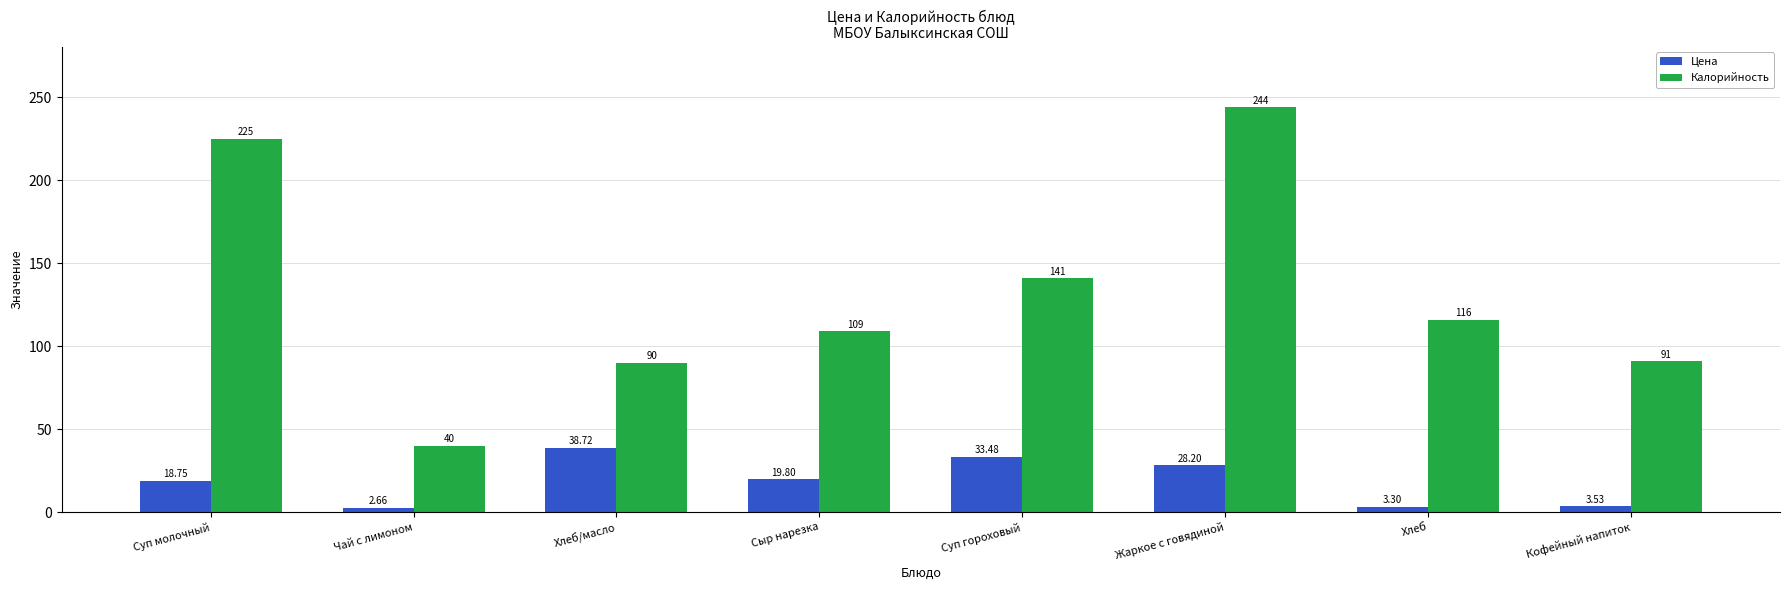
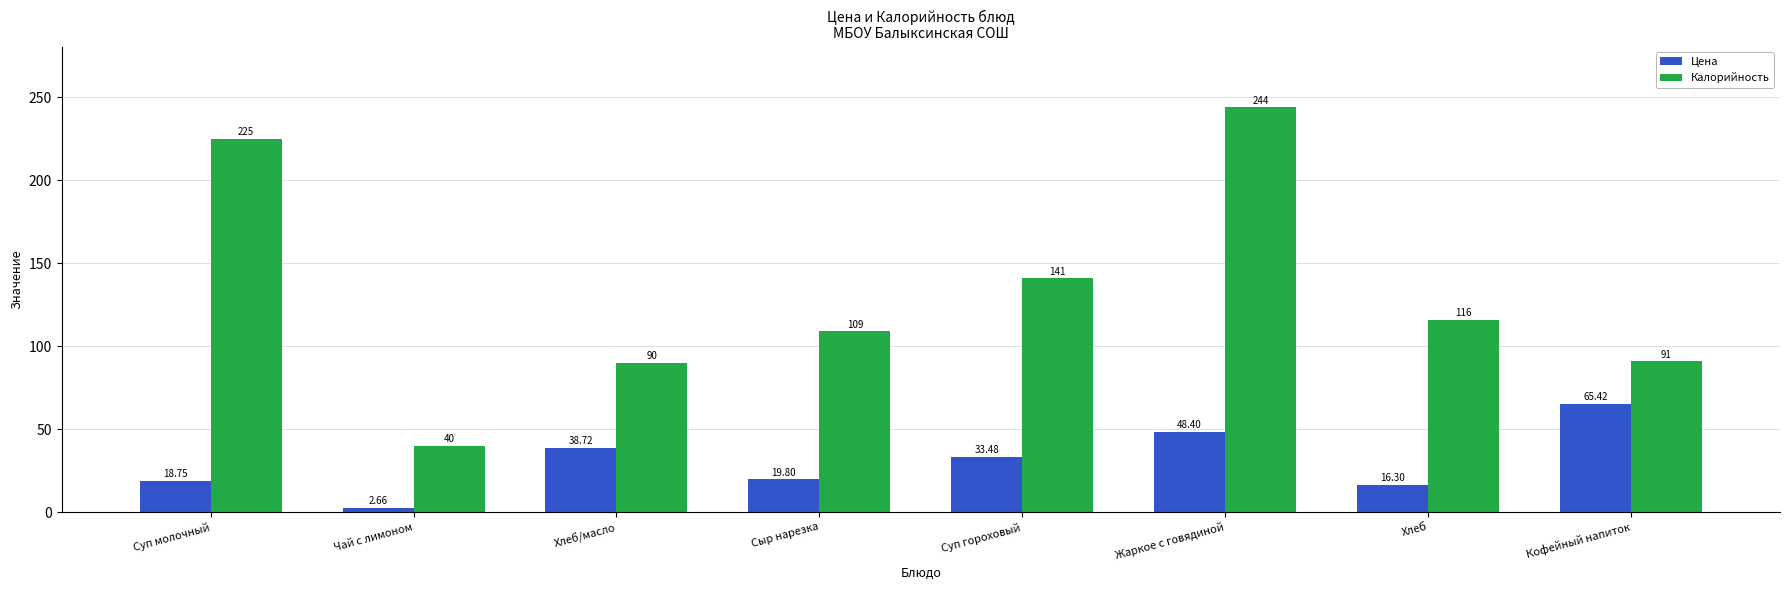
  {
    "Цена": {
      "Суп молочный": 18.75,
      "Чай с лимоном": 2.66,
      "Хлеб/масло": 38.72,
      "Сыр нарезка": 19.80,
      "Суп гороховый": 33.48,
-     "Жаркое с говядиной": 28.20,
-     "Хлеб": 3.30,
-     "Кофейный напиток": 3.53
+     "Жаркое с говядиной": 48.40,
+     "Хлеб": 16.30,
+     "Кофейный напиток": 65.42
    },
    "Калорийность": {
      "Суп молочный": 225,
      "Чай с лимоном": 40,
      "Хлеб/масло": 90,
      "Сыр нарезка": 109,
      "Суп гороховый": 141,
      "Жаркое с говядиной": 244,
      "Хлеб": 116,
      "Кофейный напиток": 91
    }
  }
